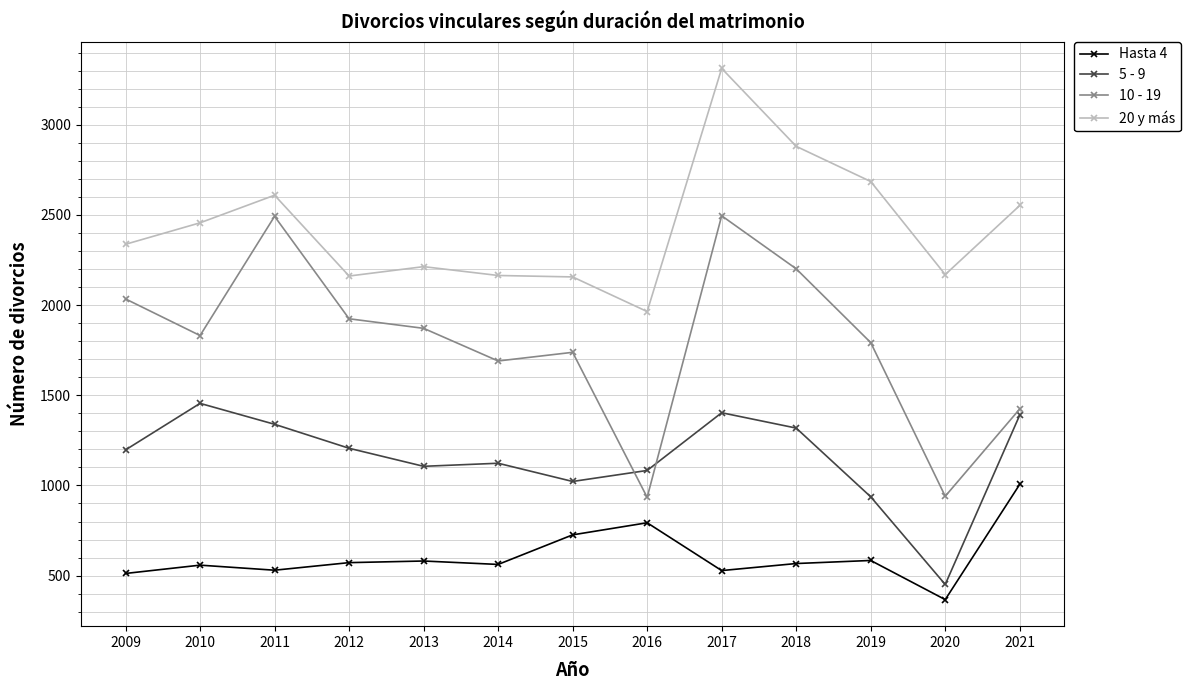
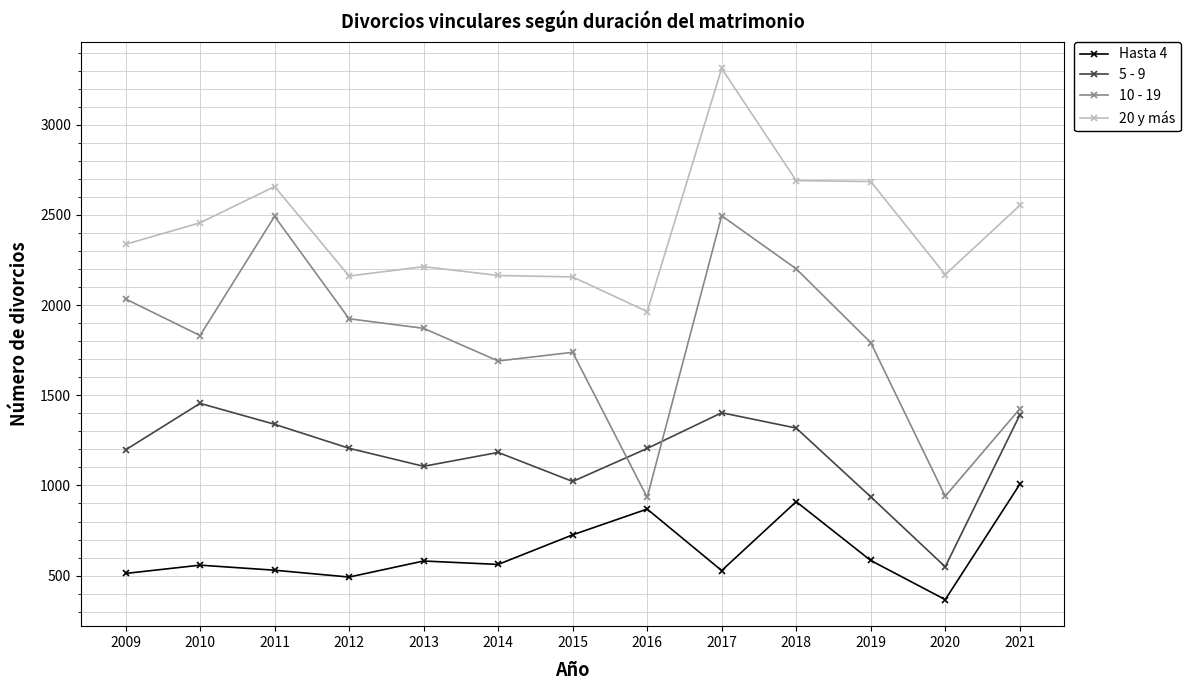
  {
    "Hasta 4": {
      "2009": 510,
      "2010": 560,
      "2011": 530,
-     "2012": 570,
+     "2012": 490,
      "2013": 580,
      "2014": 560,
      "2015": 730,
-     "2016": 790,
+     "2016": 870,
      "2017": 530,
-     "2018": 570,
+     "2018": 910,
      "2019": 580,
      "2020": 370,
      "2021": 1010
    },
    "5 - 9": {
      "2009": 1200,
      "2010": 1460,
      "2011": 1340,
      "2012": 1210,
      "2013": 1110,
-     "2014": 1120,
+     "2014": 1180,
      "2015": 1020,
-     "2016": 1080,
+     "2016": 1210,
      "2017": 1400,
      "2018": 1320,
      "2019": 940,
-     "2020": 450,
+     "2020": 550,
      "2021": 1390
    },
    "10 - 19": {
      "2009": 2030,
      "2010": 1830,
      "2011": 2490,
      "2012": 1920,
      "2013": 1870,
      "2014": 1690,
      "2015": 1740,
      "2016": 930,
      "2017": 2500,
      "2018": 2200,
      "2019": 1790,
      "2020": 940,
      "2021": 1420
    },
    "20 y más": {
      "2009": 2340,
      "2010": 2460,
-     "2011": 2610,
+     "2011": 2660,
      "2012": 2160,
      "2013": 2210,
      "2014": 2160,
      "2015": 2160,
      "2016": 1960,
      "2017": 3310,
-     "2018": 2880,
+     "2018": 2690,
      "2019": 2690,
      "2020": 2170,
      "2021": 2550
    }
  }
